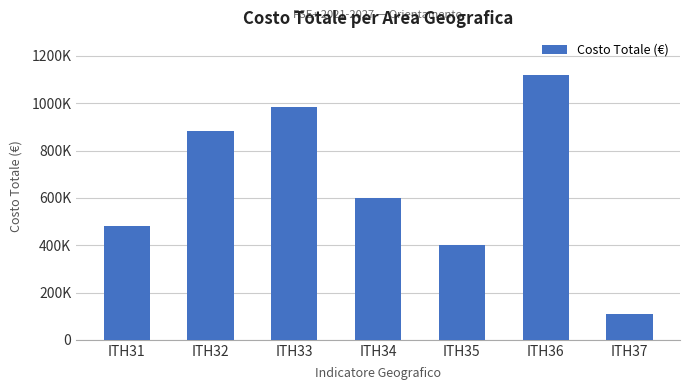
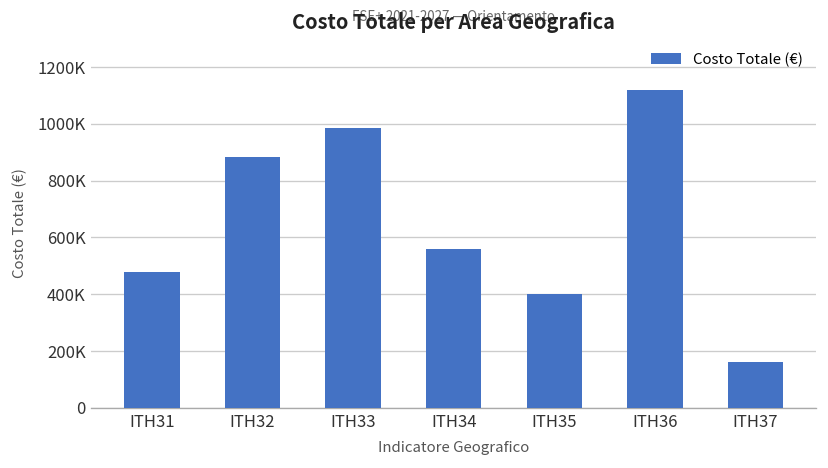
  {
    "ITH31": 480000,
    "ITH32": 880000,
    "ITH33": 980000,
-   "ITH34": 600000,
+   "ITH34": 560000,
    "ITH35": 400000,
    "ITH36": 1120000,
-   "ITH37": 110000
+   "ITH37": 160000
  }
